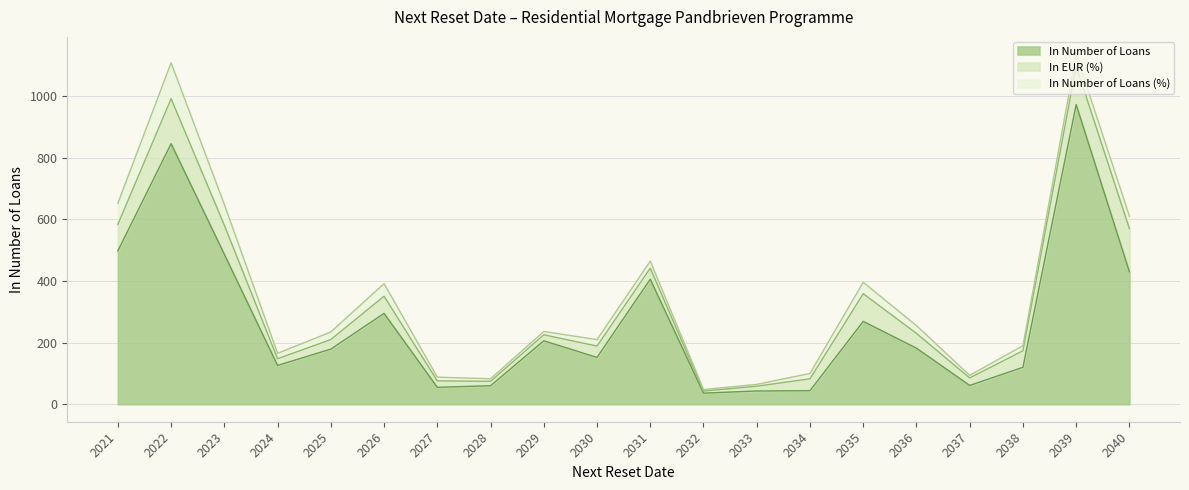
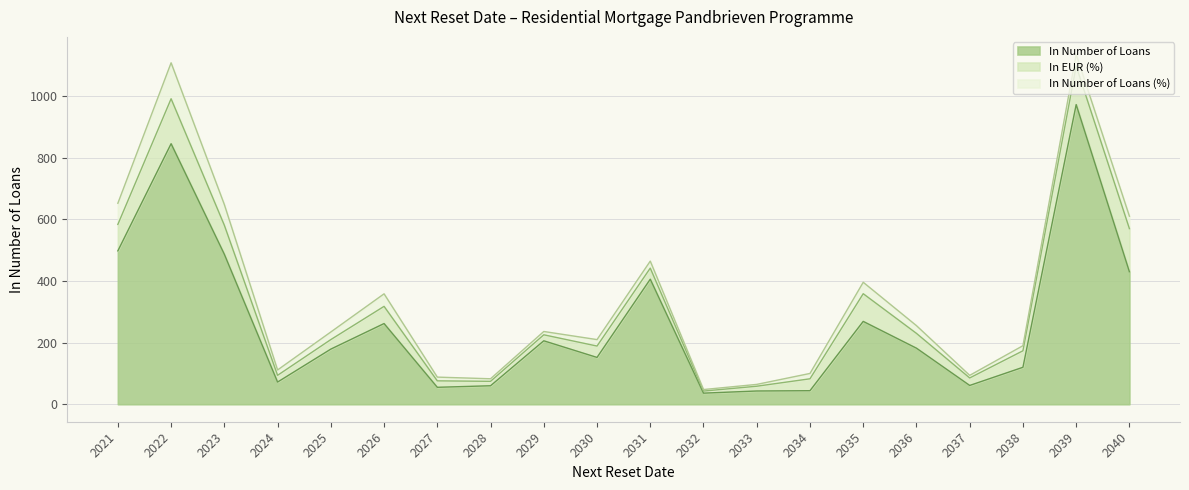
  {
    "In Number of Loans": {
      "2021": 500,
      "2022": 850,
      "2023": 490,
-     "2024": 130,
+     "2024": 70,
      "2025": 180,
-     "2026": 300,
+     "2026": 260,
      "2027": 60,
      "2028": 60,
      "2029": 210,
      "2030": 150,
      "2031": 410,
      "2033": 40,
      "2034": 40,
      "2035": 270,
      "2036": 180,
      "2037": 60,
      "2038": 120,
      "2039": 970,
      "2040": 430
    }
  }
